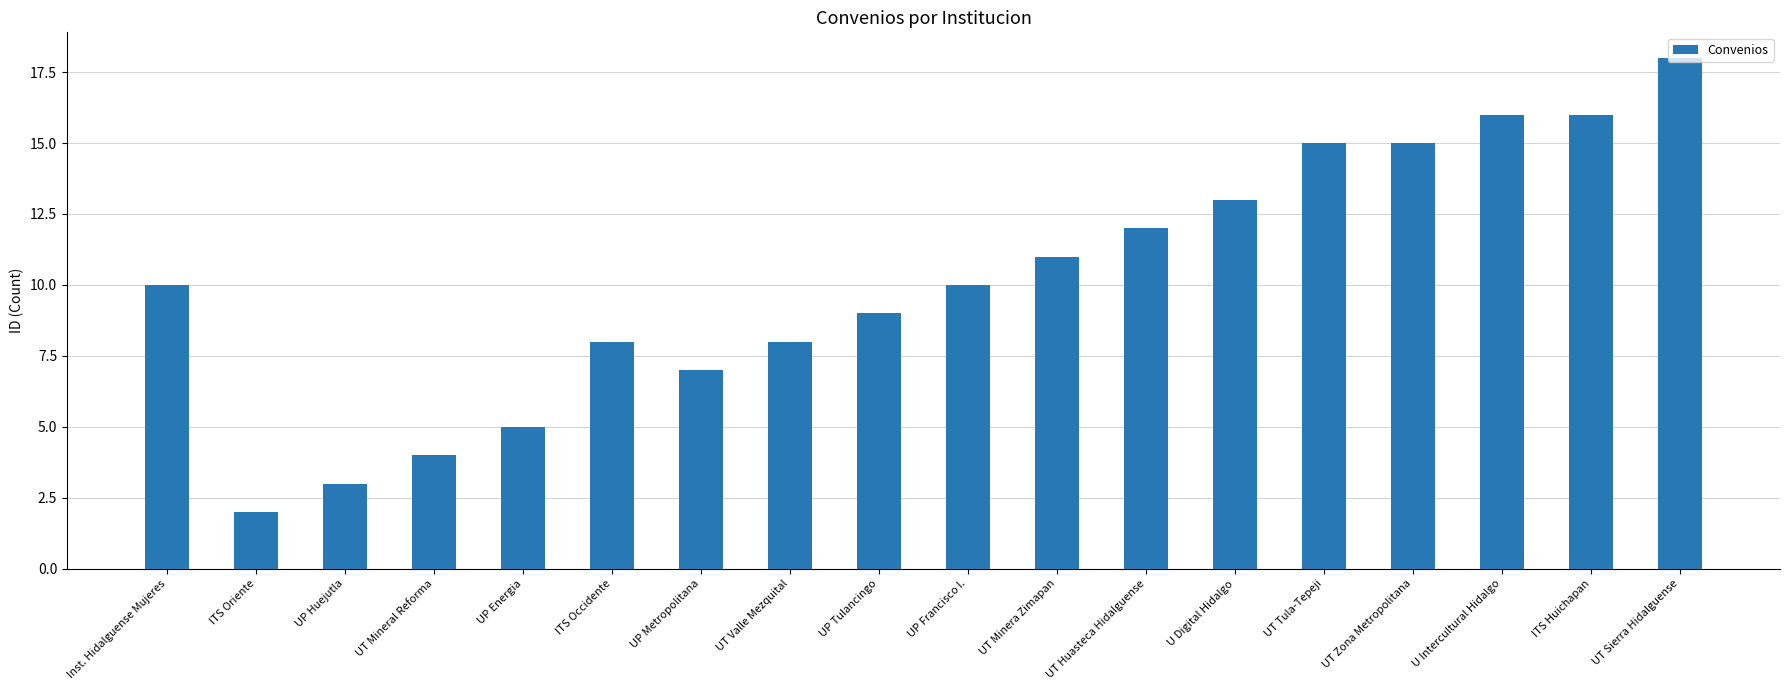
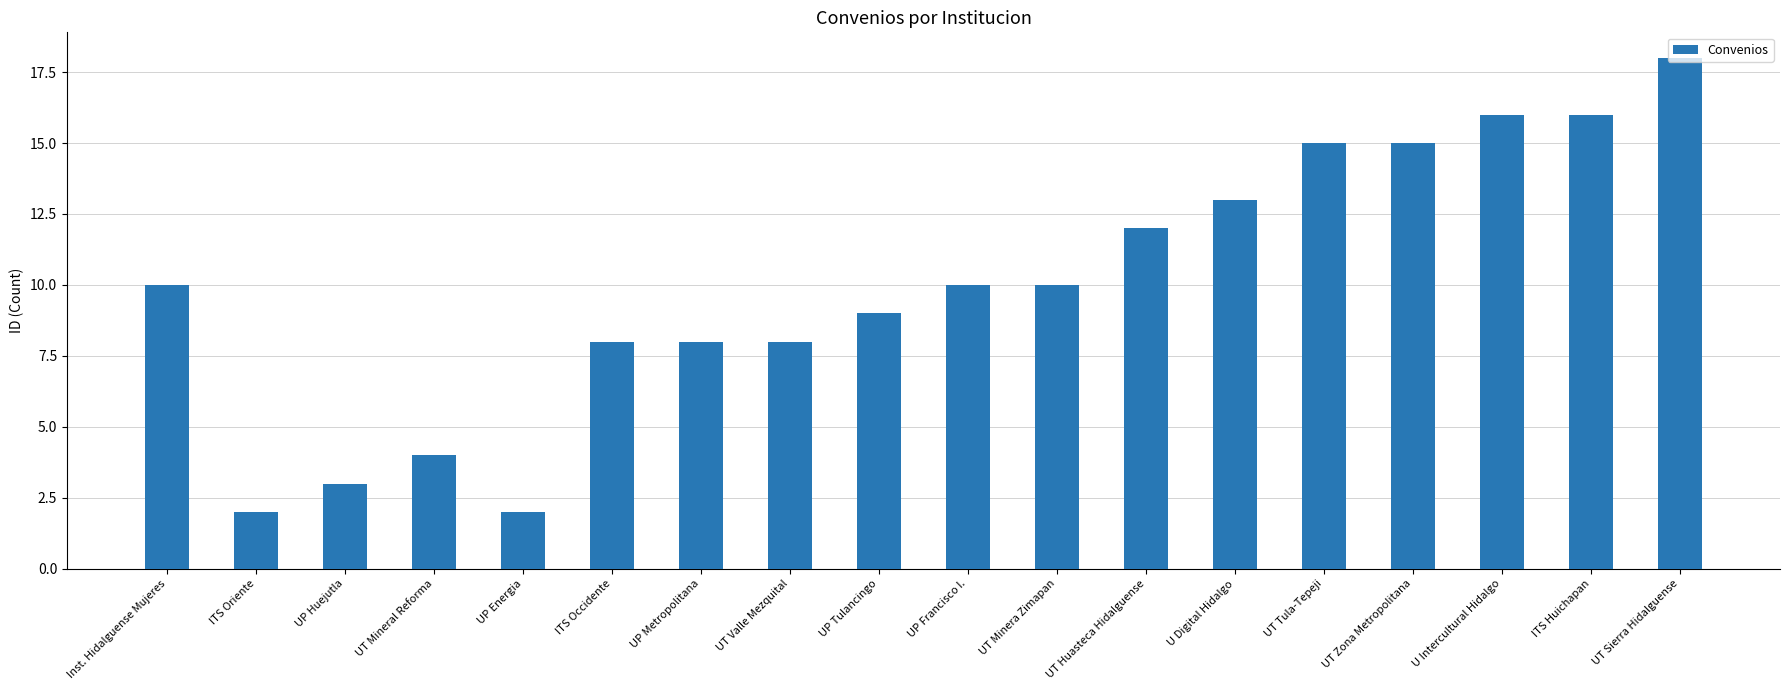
  {
    "Inst. Hidalguense Mujeres": 10,
    "ITS Oriente": 2,
    "UP Huejutla": 3,
    "UT Mineral Reforma": 4,
-   "UP Energia": 5,
+   "UP Energia": 2,
    "ITS Occidente": 8,
-   "UP Metropolitana": 7,
+   "UP Metropolitana": 8,
    "UT Valle Mezquital": 8,
    "UP Tulancingo": 9,
    "UP Francisco I.": 10,
-   "UT Minera Zimapan": 11,
+   "UT Minera Zimapan": 10,
    "UT Huasteca Hidalguense": 12,
    "U Digital Hidalgo": 13,
    "UT Tula-Tepeji": 15,
    "UT Zona Metropolitana": 15,
    "U Intercultural Hidalgo": 16,
    "ITS Huichapan": 16
  }
